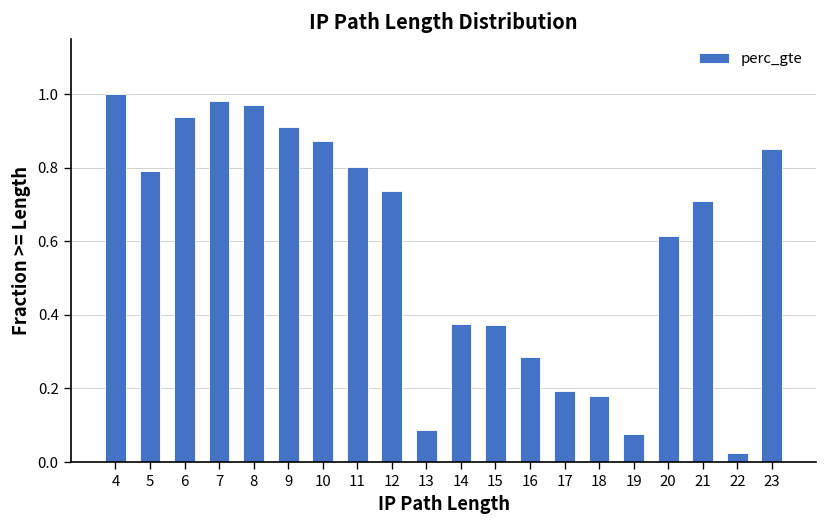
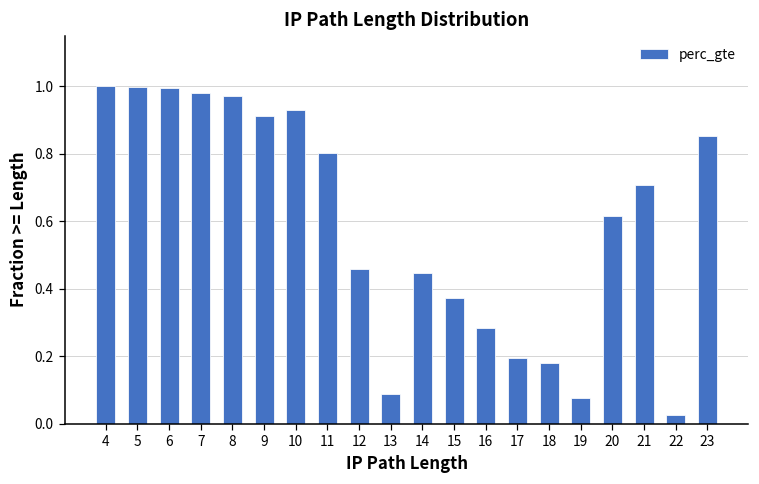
  {
    "4": 1.00,
-   "5": 0.79,
-   "6": 0.94,
+   "5": 1.00,
+   "6": 0.99,
    "7": 0.98,
    "8": 0.97,
    "9": 0.91,
-   "10": 0.87,
+   "10": 0.93,
    "11": 0.80,
-   "12": 0.74,
+   "12": 0.46,
    "13": 0.09,
-   "14": 0.38,
+   "14": 0.45,
    "15": 0.37,
    "16": 0.28,
    "17": 0.19,
    "18": 0.18,
    "19": 0.08,
    "20": 0.61,
    "21": 0.71,
    "22": 0.02,
    "23": 0.85
  }
